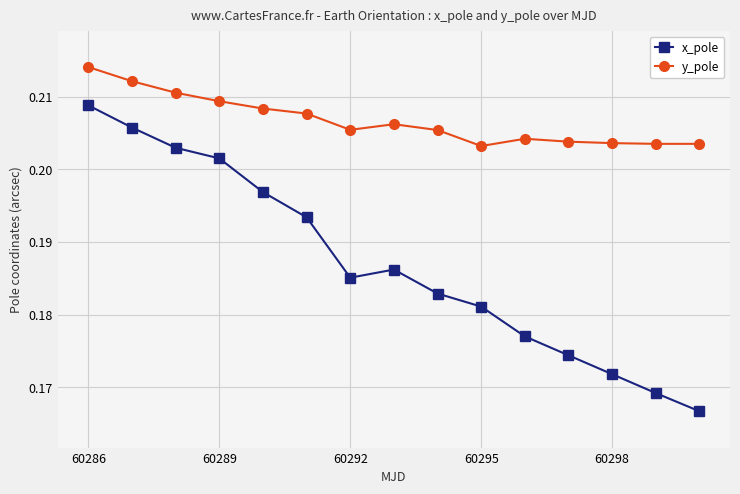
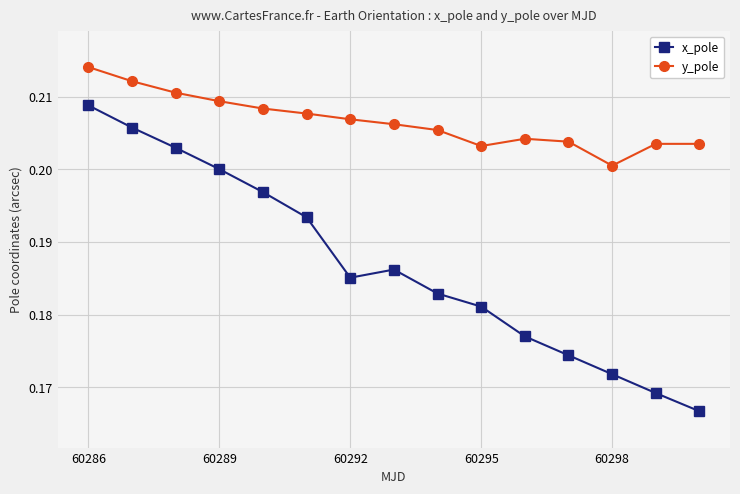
  {
    "x_pole": {
      "60286": 0.209,
-     "60289": 0.202,
+     "60289": 0.200,
      "60292": 0.185,
      "60295": 0.181,
      "60298": 0.172
    },
    "y_pole": {
      "60286": 0.214,
      "60289": 0.209,
-     "60292": 0.205,
+     "60292": 0.207,
      "60295": 0.203,
-     "60298": 0.204
+     "60298": 0.201
    }
  }
